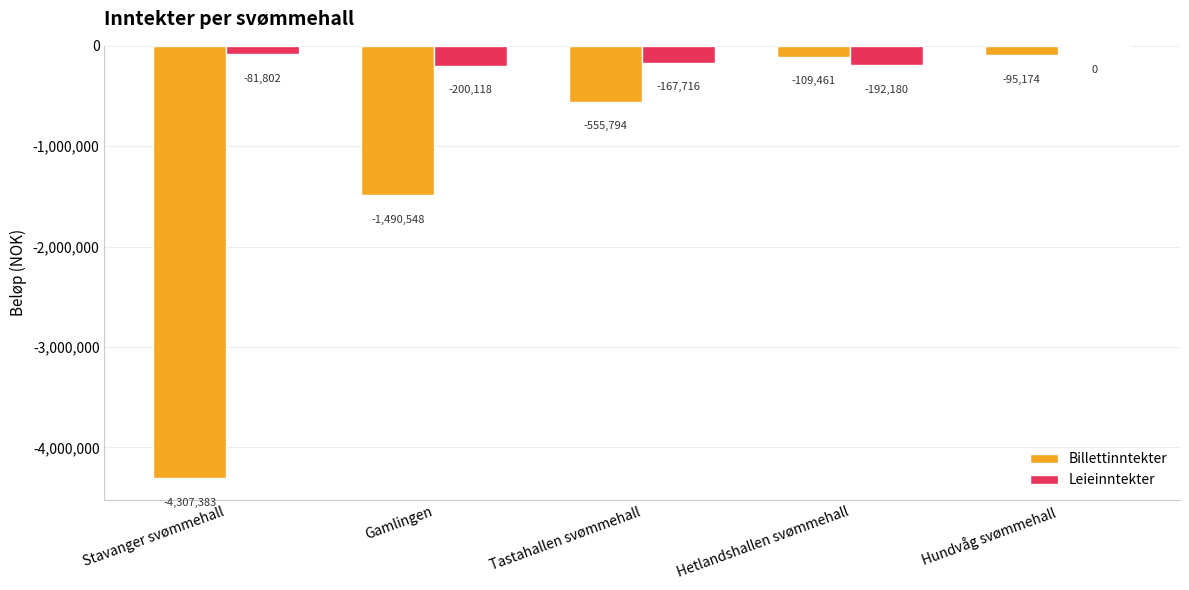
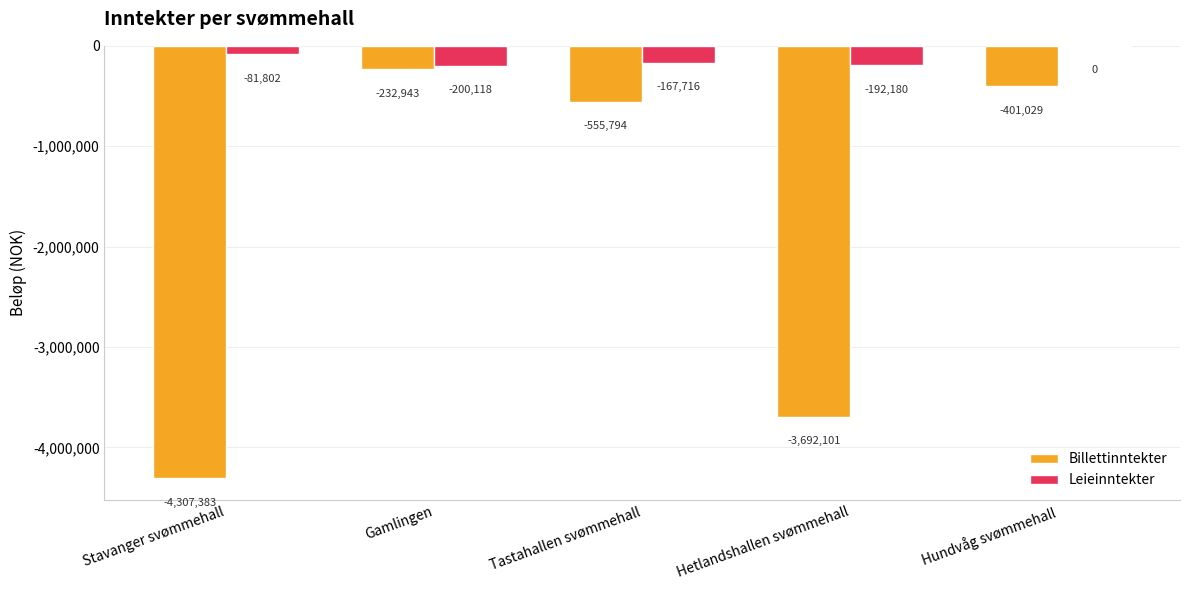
  {
    "Billettinntekter": {
      "Stavanger svømmehall": "-4,307,383",
-     "Gamlingen": "-1,490,548",
+     "Gamlingen": "-232,943",
      "Tastahallen svømmehall": "-555,794",
-     "Hetlandshallen svømmehall": "-109,461",
-     "Hundvåg svømmehall": "-95,174"
+     "Hetlandshallen svømmehall": "-3,692,101",
+     "Hundvåg svømmehall": "-401,029"
    },
    "Leieinntekter": {
      "Stavanger svømmehall": "-81,802",
      "Gamlingen": "-200,118",
      "Tastahallen svømmehall": "-167,716",
      "Hetlandshallen svømmehall": "-192,180",
      "Hundvåg svømmehall": "0"
    }
  }
